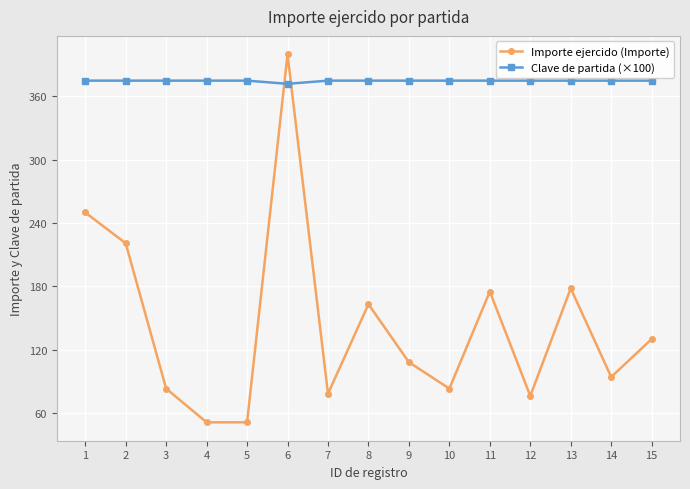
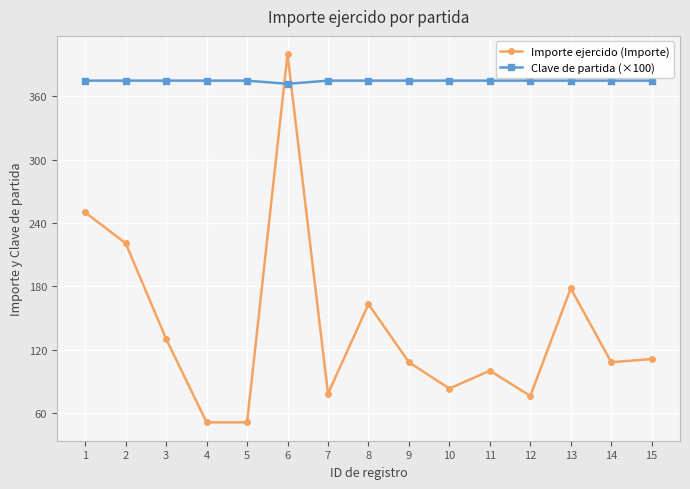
  {
    "Importe ejercido (Importe)": {
      "1": 250,
      "2": 221,
-     "3": 83,
+     "3": 130,
      "4": 51,
      "5": 51,
      "6": 400,
      "7": 78,
      "8": 163,
      "9": 108,
      "10": 83,
-     "11": 175,
+     "11": 100,
      "12": 76,
      "13": 178,
-     "14": 94,
-     "15": 130
+     "14": 108,
+     "15": 111
    },
    "Clave de partida (×100)": {
      "1": 375,
      "2": 375,
      "3": 375,
      "4": 375,
      "5": 375,
      "6": 372,
      "7": 375,
      "8": 375,
      "9": 375,
      "10": 375,
      "11": 375,
      "12": 375,
      "13": 375,
      "14": 375,
      "15": 375
    }
  }
